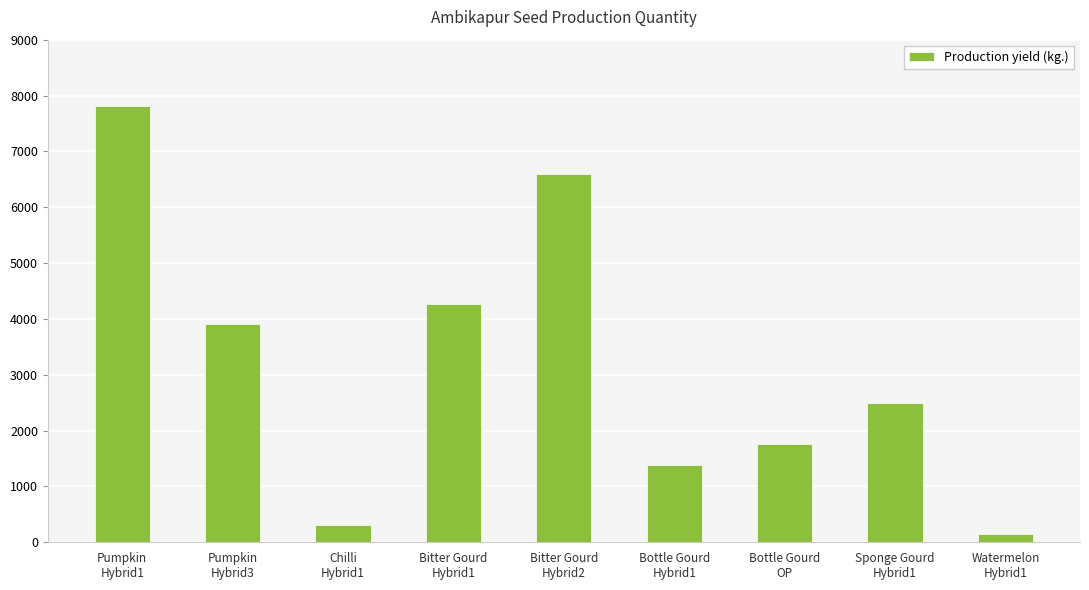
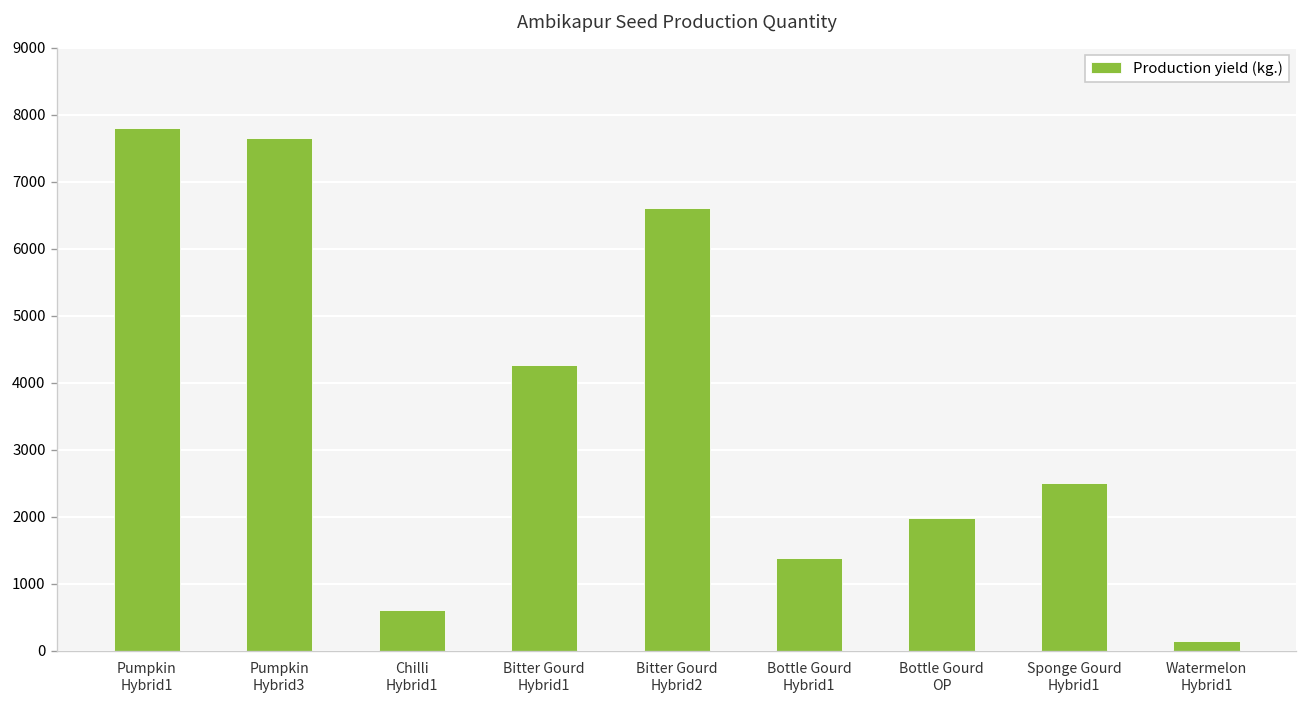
  {
    "Pumpkin Hybrid1": 7800,
-   "Pumpkin Hybrid3": 3900,
-   "Chilli Hybrid1": 300,
+   "Pumpkin Hybrid3": 7600,
+   "Chilli Hybrid1": 600,
    "Bitter Gourd Hybrid1": 4300,
    "Bitter Gourd Hybrid2": 6600,
    "Bottle Gourd Hybrid1": 1400,
-   "Bottle Gourd OP": 1800,
+   "Bottle Gourd OP": 2000,
    "Sponge Gourd Hybrid1": 2500,
    "Watermelon Hybrid1": 200
  }
